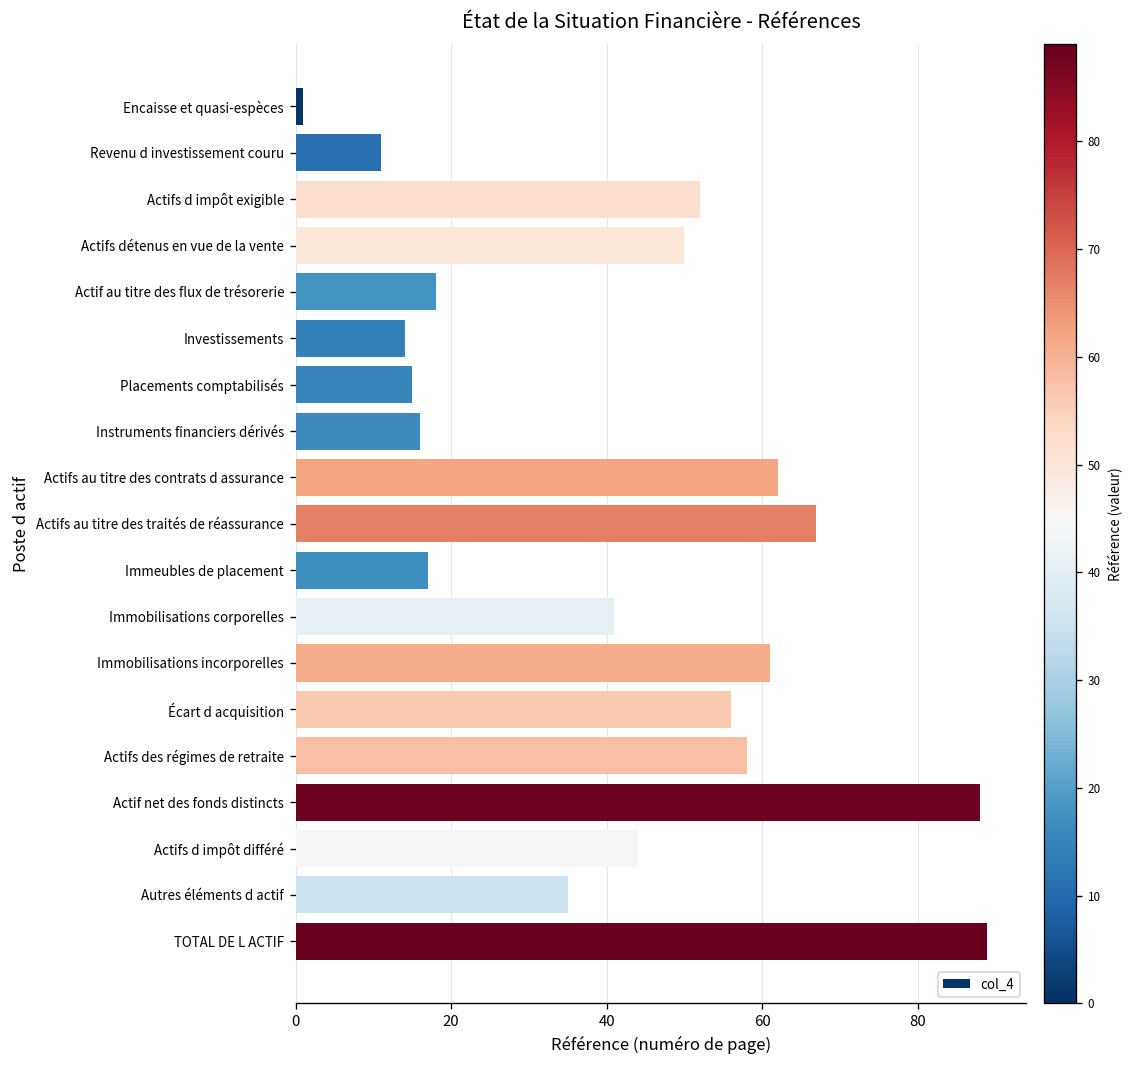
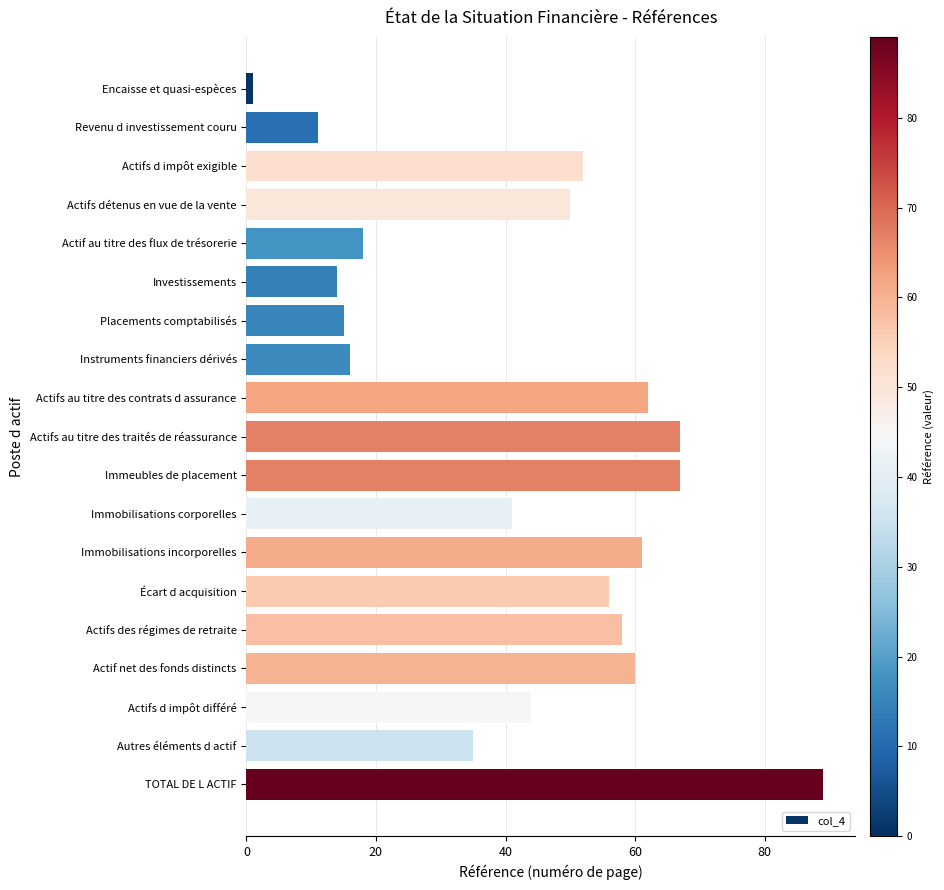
  {
    "Encaisse et quasi-espèces": 1,
    "Revenu d investissement couru": 11,
    "Actifs d impôt exigible": 52,
    "Actifs détenus en vue de la vente": 50,
    "Actif au titre des flux de trésorerie": 18,
    "Investissements": 14,
    "Placements comptabilisés": 15,
    "Instruments financiers dérivés": 16,
    "Actifs au titre des contrats d assurance": 62,
    "Actifs au titre des traités de réassurance": 67,
-   "Immeubles de placement": 17,
+   "Immeubles de placement": 67,
    "Immobilisations corporelles": 41,
    "Immobilisations incorporelles": 61,
    "Écart d acquisition": 56,
    "Actifs des régimes de retraite": 58,
-   "Actif net des fonds distincts": 88,
+   "Actif net des fonds distincts": 60,
    "Actifs d impôt différé": 44,
    "Autres éléments d actif": 35,
    "TOTAL DE L ACTIF": 89
  }
